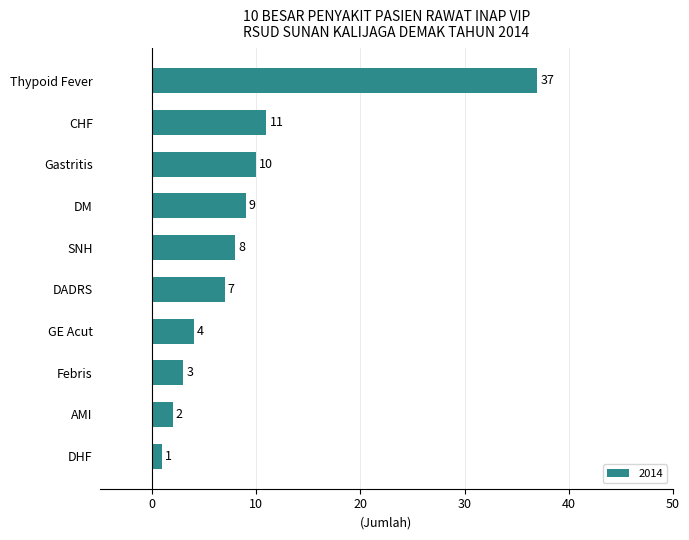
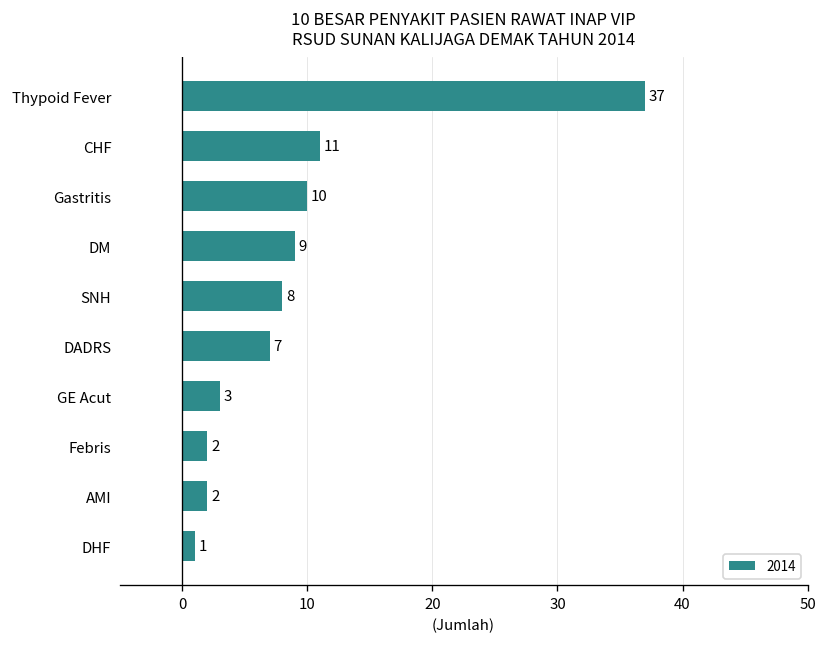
  {
    "Thypoid Fever": 37,
    "CHF": 11,
    "Gastritis": 10,
    "DM": 9,
    "SNH": 8,
    "DADRS": 7,
-   "GE Acut": 4,
-   "Febris": 3,
+   "GE Acut": 3,
+   "Febris": 2,
    "AMI": 2,
    "DHF": 1
  }
